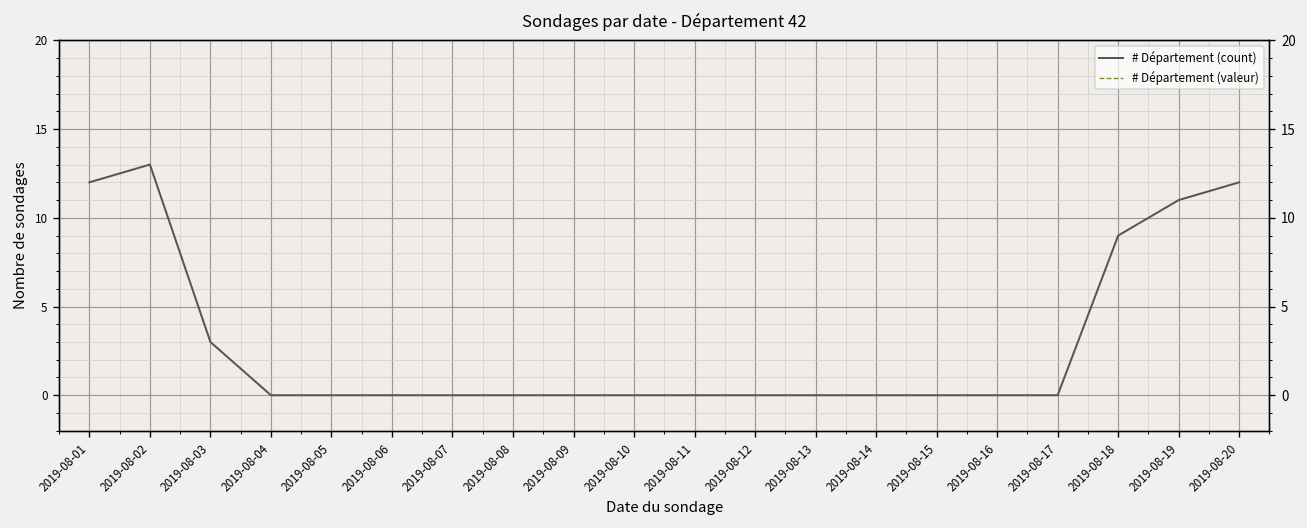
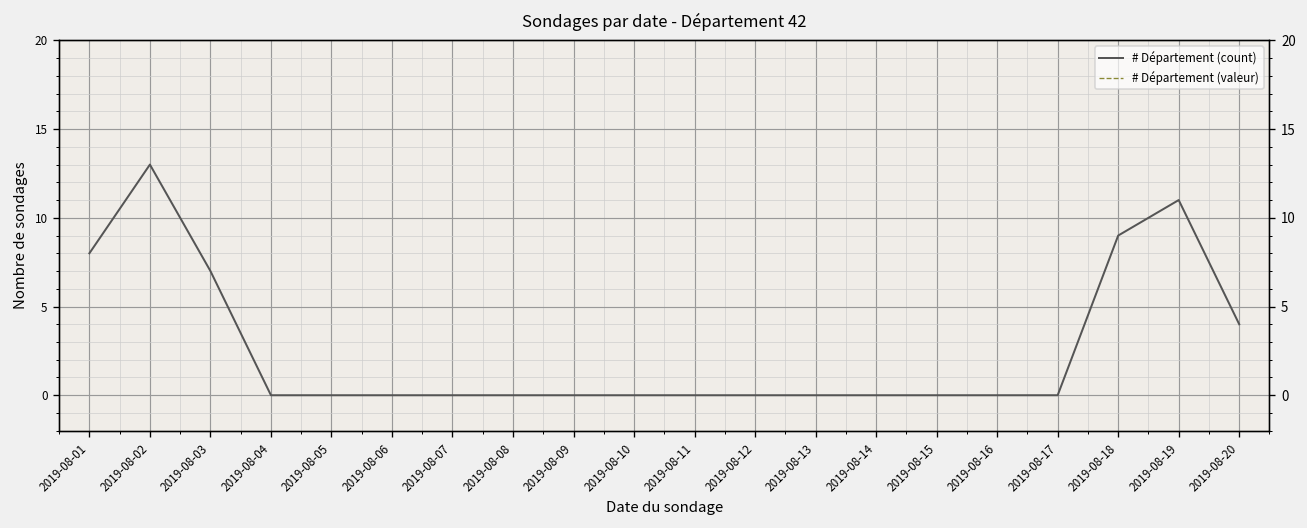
  {
    "# Département (count)": {
-     "2019-08-01": 12,
+     "2019-08-01": 8,
      "2019-08-02": 13,
-     "2019-08-03": 3,
+     "2019-08-03": 7,
      "2019-08-04": 0,
      "2019-08-05": 0,
      "2019-08-06": 0,
      "2019-08-07": 0,
      "2019-08-08": 0,
      "2019-08-09": 0,
      "2019-08-10": 0,
      "2019-08-11": 0,
      "2019-08-12": 0,
      "2019-08-13": 0,
      "2019-08-14": 0,
      "2019-08-15": 0,
      "2019-08-16": 0,
      "2019-08-17": 0,
      "2019-08-18": 9,
      "2019-08-19": 11,
-     "2019-08-20": 12
+     "2019-08-20": 4
    }
  }
